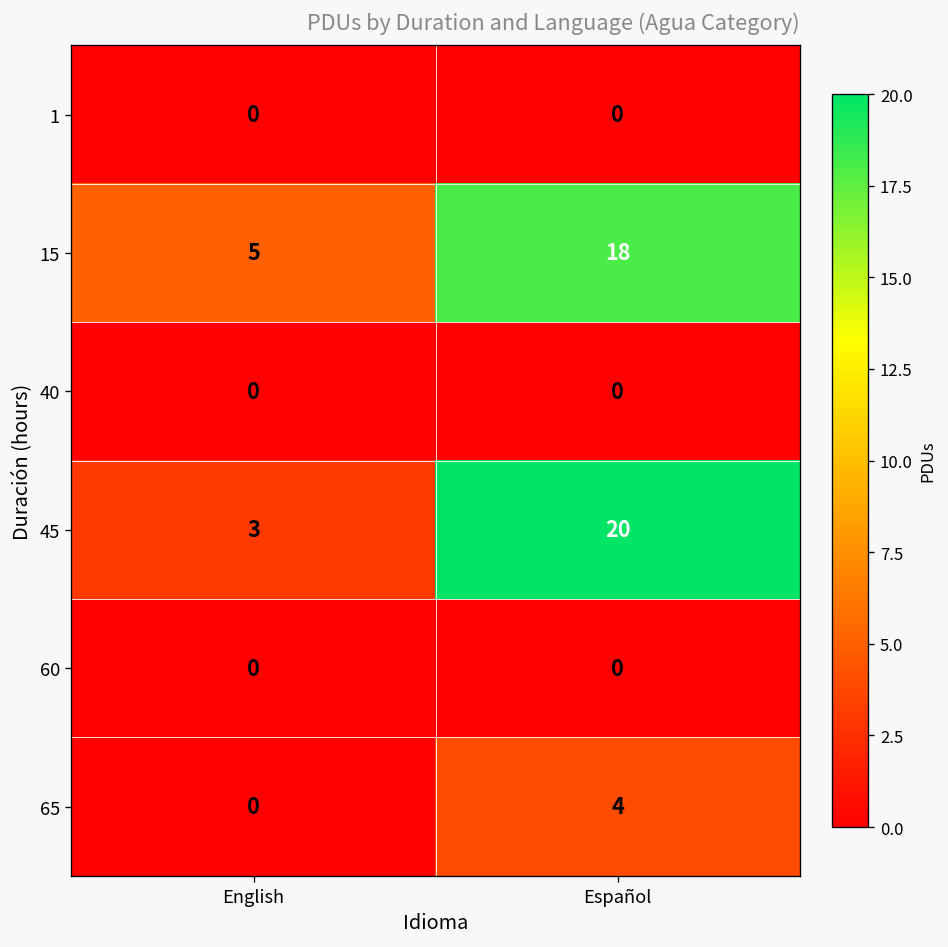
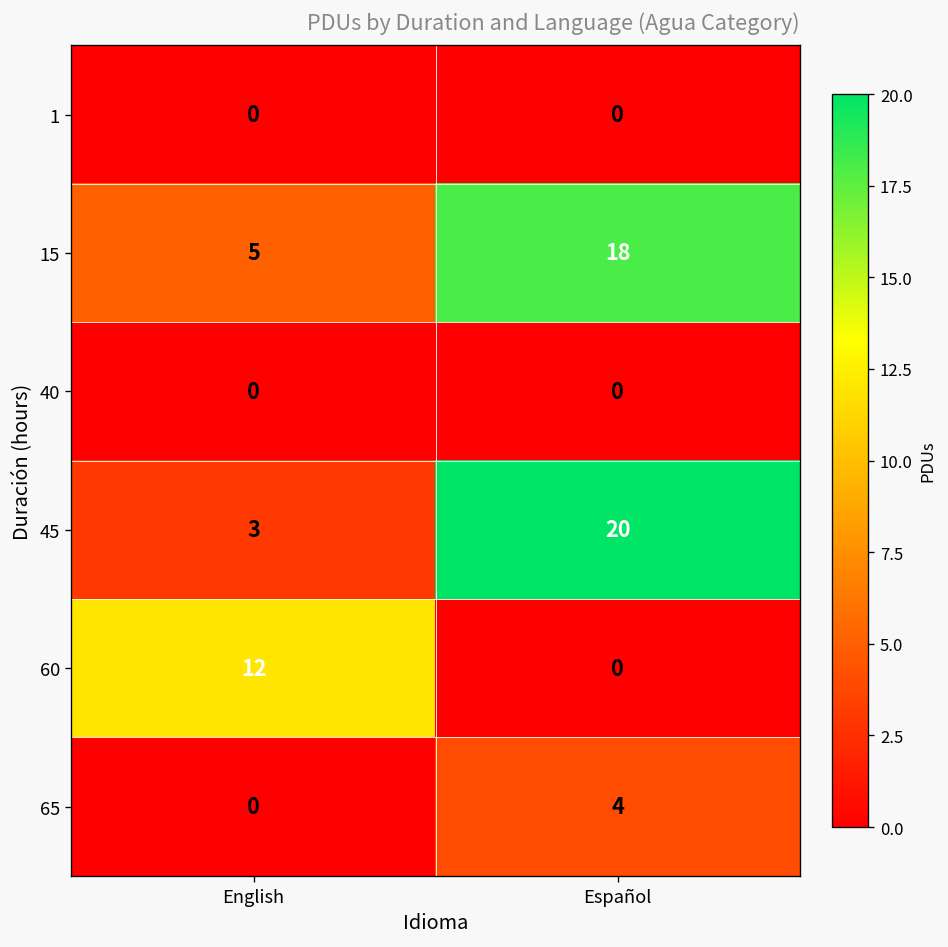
  {
    "1": {
      "English": 0,
      "Español": 0
    },
    "15": {
      "English": 5,
      "Español": 18
    },
    "40": {
      "English": 0,
      "Español": 0
    },
    "45": {
      "English": 3,
      "Español": 20
    },
    "60": {
-     "English": 0,
+     "English": 12,
      "Español": 0
    },
    "65": {
      "English": 0,
      "Español": 4
    }
  }
